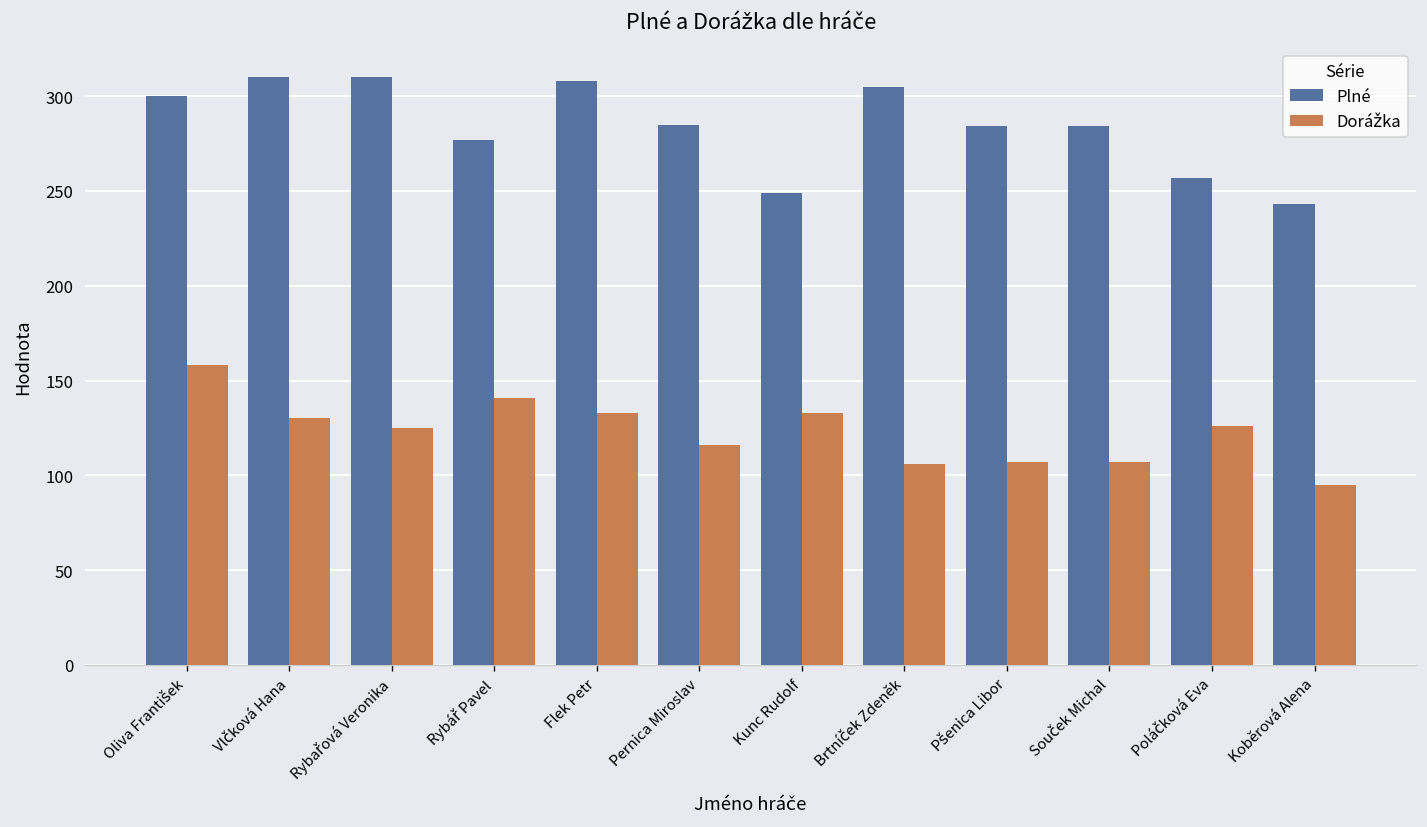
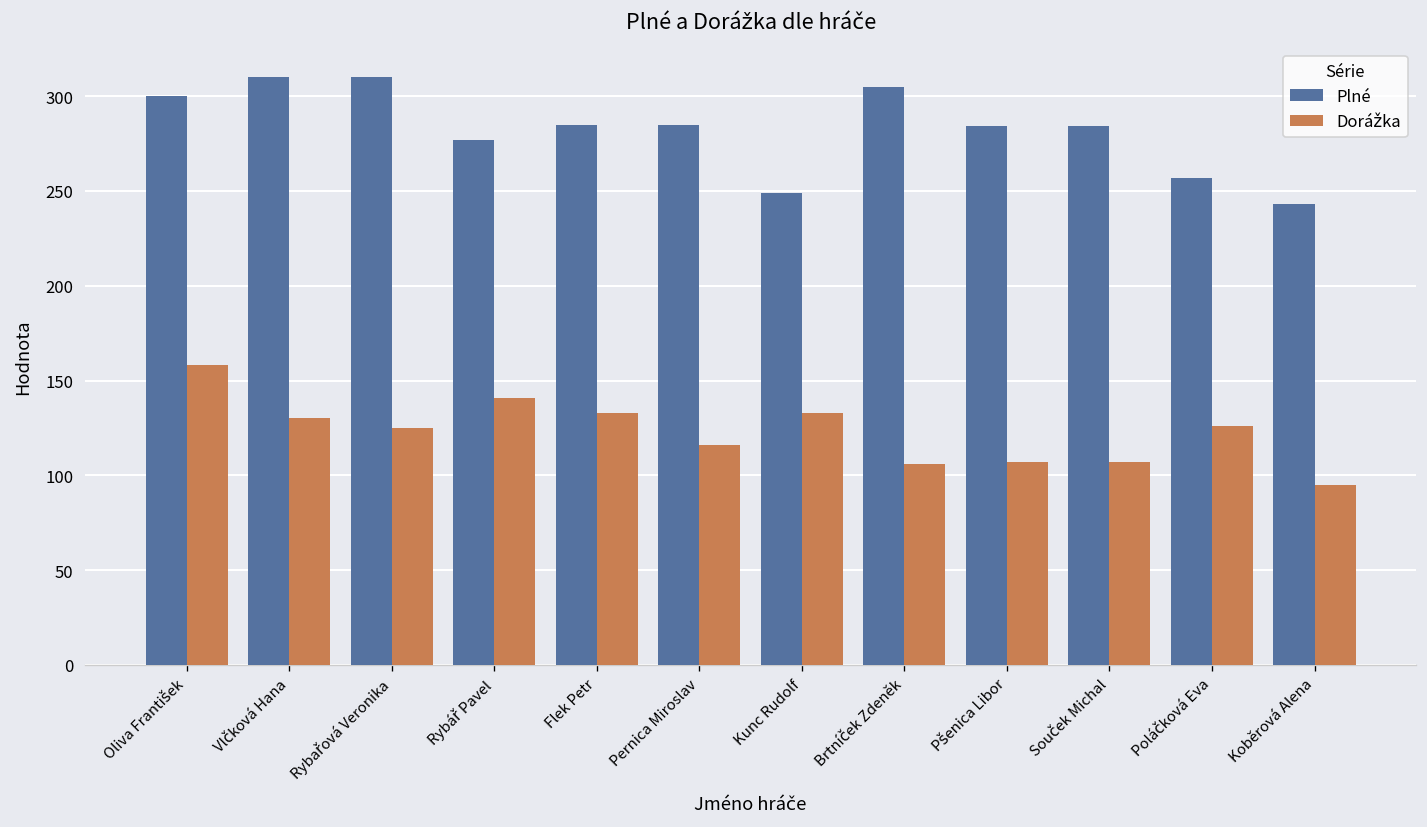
  {
    "Plné": {
      "Oliva František": 300,
      "Vlčková Hana": 310,
      "Rybařová Veronika": 310,
      "Rybář Pavel": 277,
-     "Flek Petr": 308,
+     "Flek Petr": 285,
      "Pernica Miroslav": 285,
      "Kunc Rudolf": 249,
      "Brtníček Zdeněk": 305,
      "Pšenica Libor": 284,
      "Souček Michal": 284,
      "Poláčková Eva": 257,
      "Koběrová Alena": 243
    },
    "Dorážka": {
      "Oliva František": 158,
      "Vlčková Hana": 130,
      "Rybařová Veronika": 125,
      "Rybář Pavel": 141,
      "Flek Petr": 133,
      "Pernica Miroslav": 116,
      "Kunc Rudolf": 133,
      "Brtníček Zdeněk": 106,
      "Pšenica Libor": 107,
      "Souček Michal": 107,
      "Poláčková Eva": 126,
      "Koběrová Alena": 95
    }
  }
